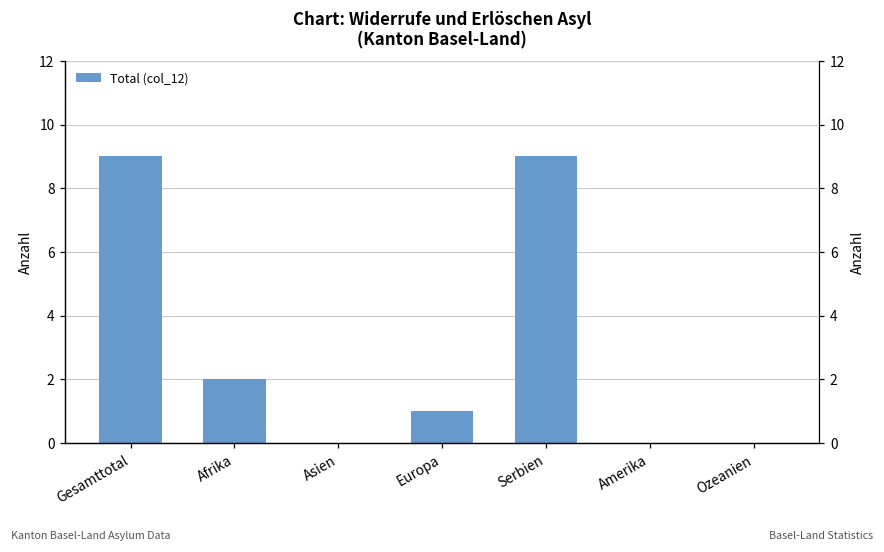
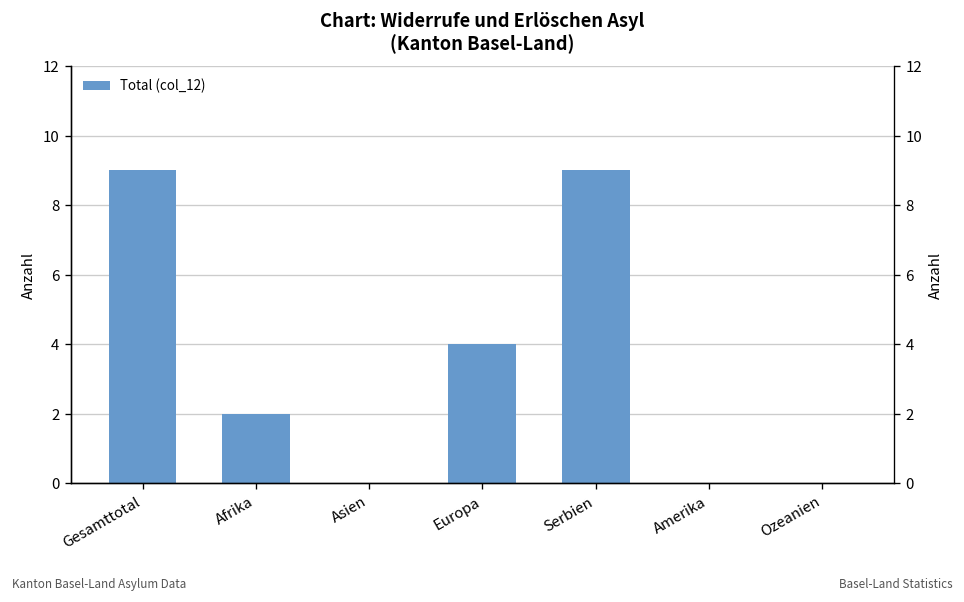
  {
    "Gesamttotal": 9,
    "Afrika": 2,
    "Asien": 0,
-   "Europa": 1,
+   "Europa": 4,
    "Serbien": 9,
    "Amerika": 0,
    "Ozeanien": 0
  }
